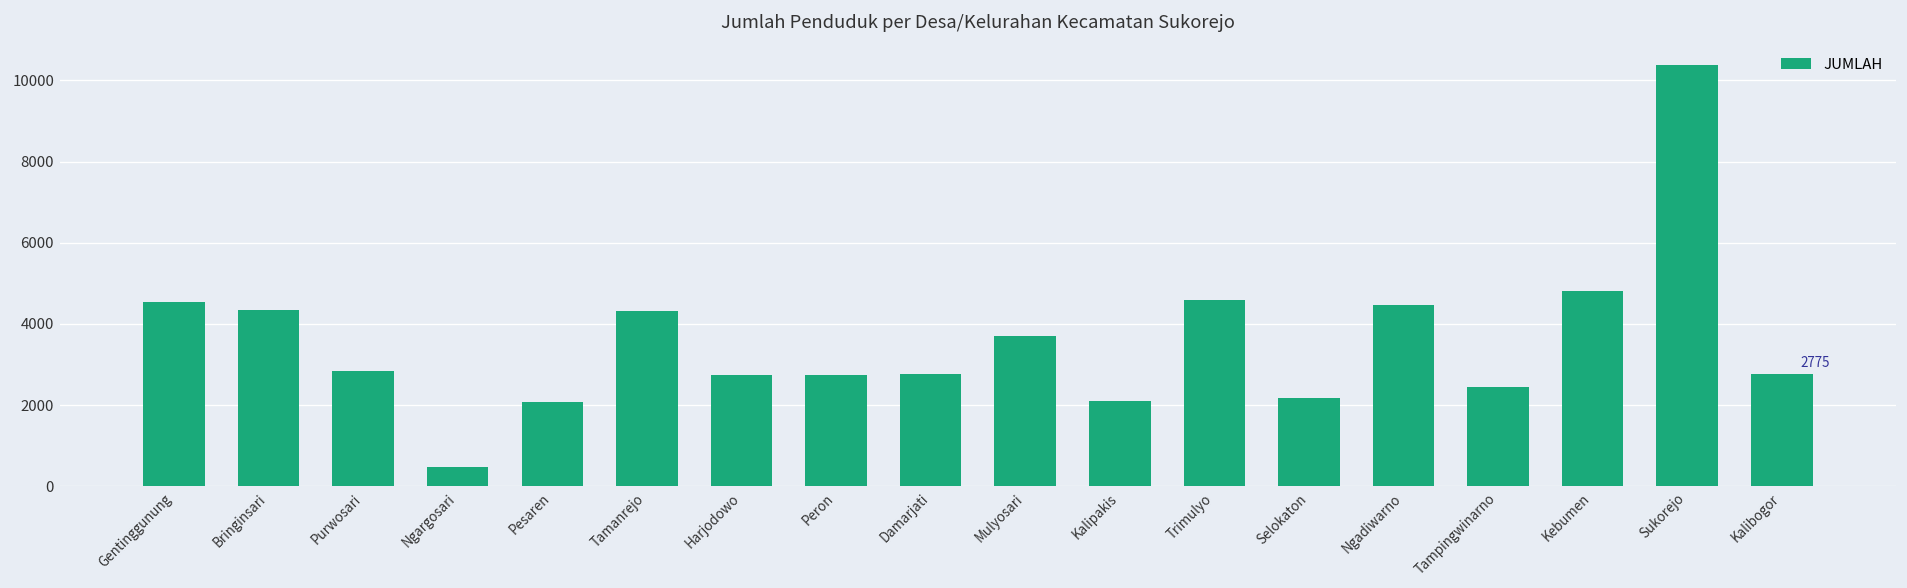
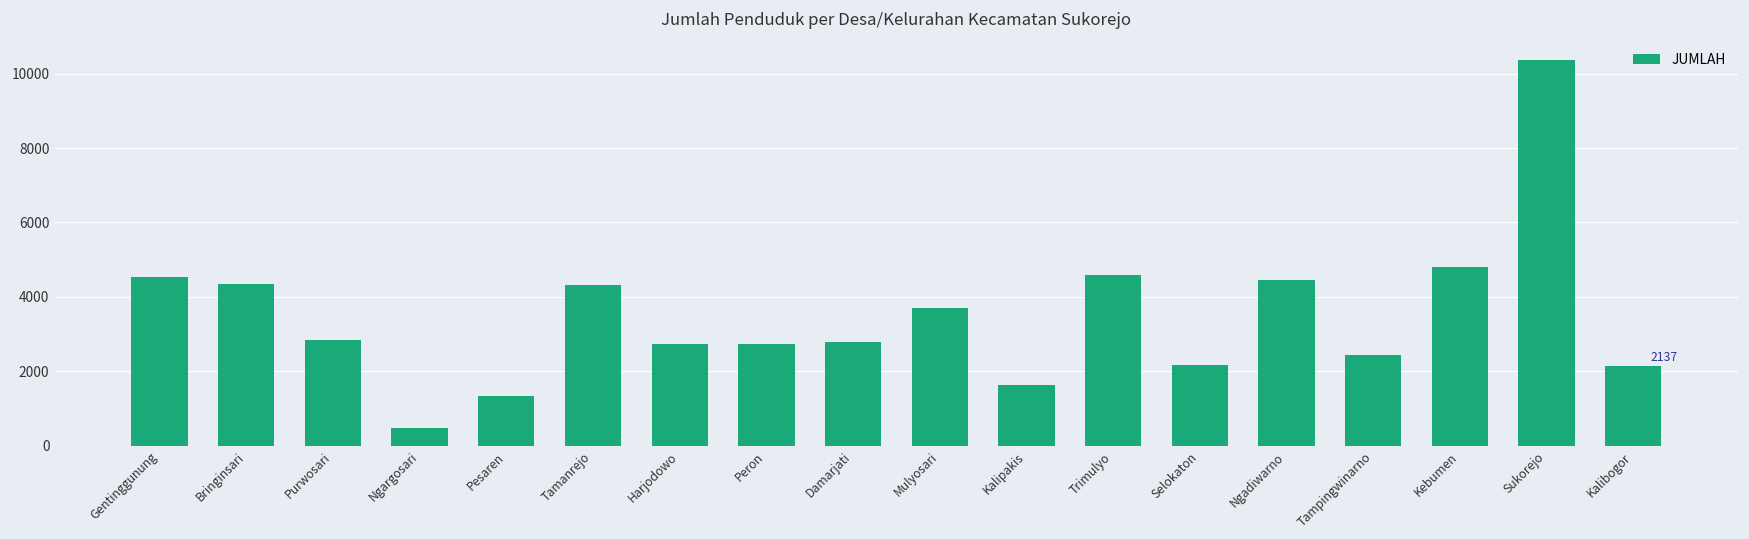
  {
-   "Pesaren": 2100,
-   "Kalipakis": 2100,
-   "Kalibogor": 2775
+   "Pesaren": 1300,
+   "Kalipakis": 1600,
+   "Kalibogor": 2137
  }
